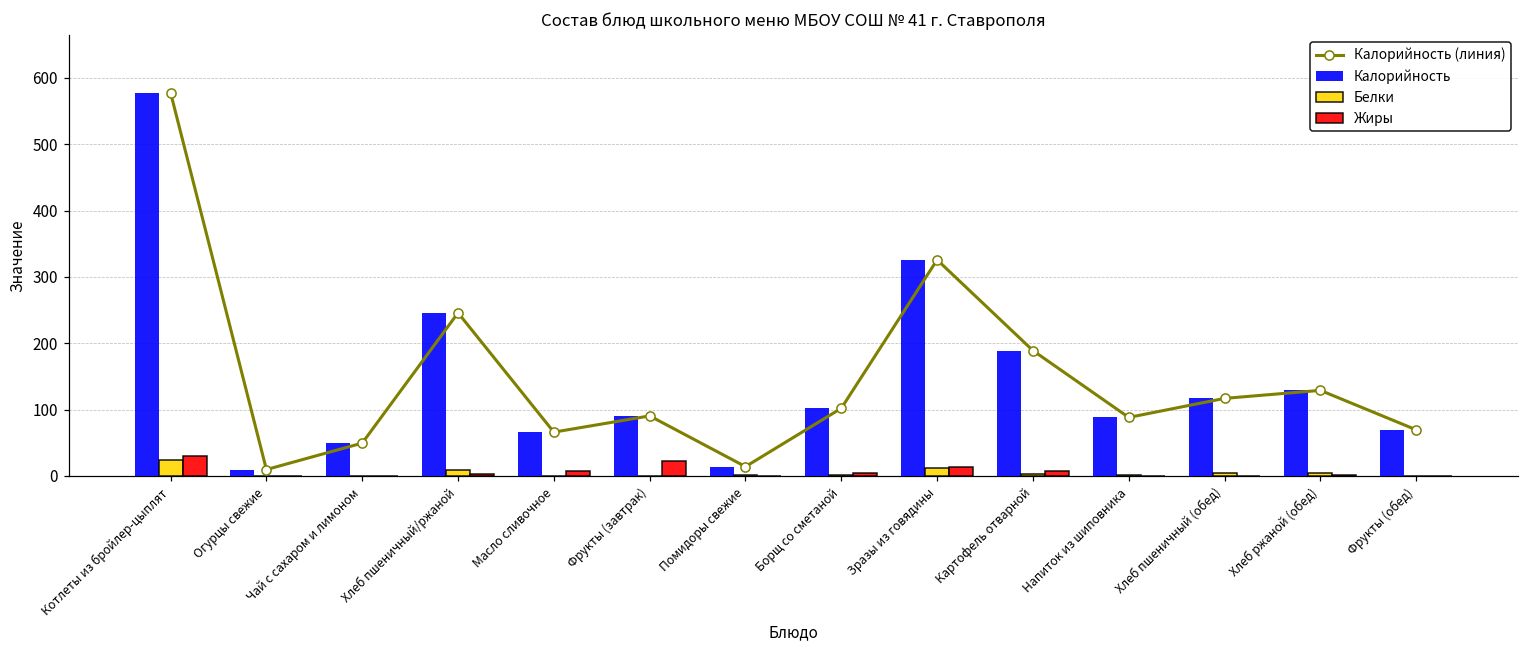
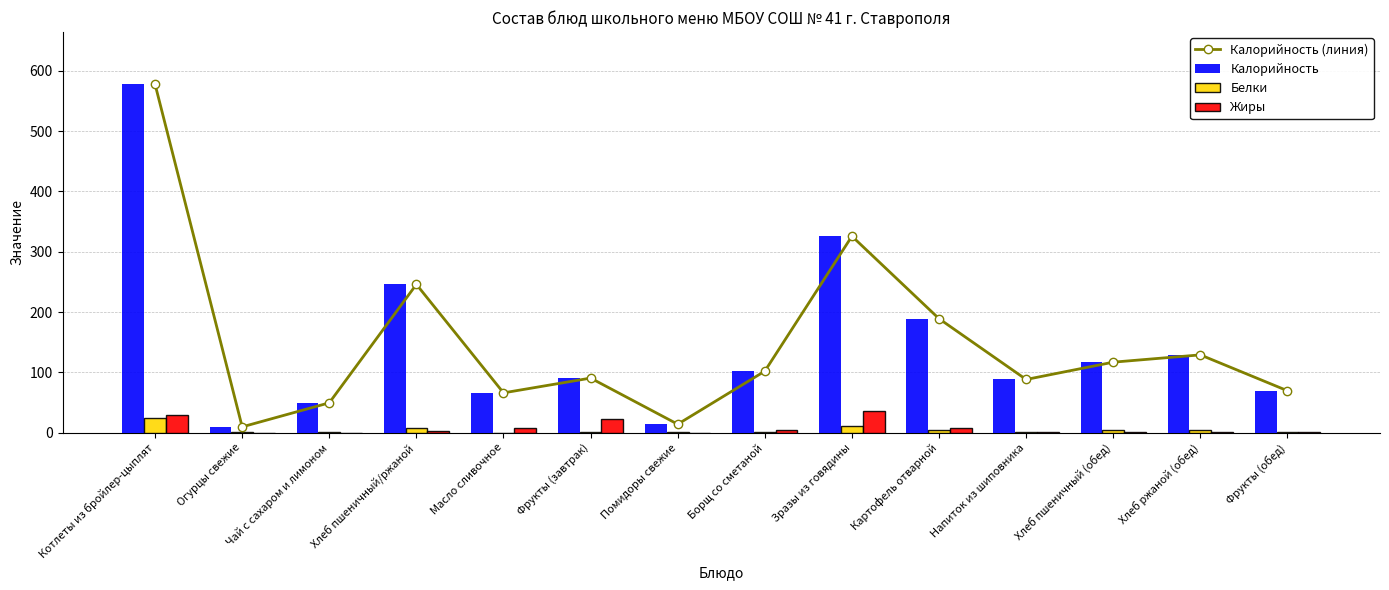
  {
    "Калорийность": {
      "Котлеты из бройлер-цыплят": 580,
      "Огурцы свежие": 10,
      "Чай с сахаром и лимоном": 50,
      "Хлеб пшеничный/ржаной": 250,
      "Масло сливочное": 70,
      "Фрукты (завтрак)": 90,
      "Помидоры свежие": 10,
      "Борщ со сметаной": 100,
      "Зразы из говядины": 330,
      "Картофель отварной": 190,
      "Напиток из шиповника": 90,
      "Хлеб пшеничный (обед)": 120,
      "Хлеб ржаной (обед)": 130,
      "Фрукты (обед)": 70
    },
    "Калорийность (линия)": {
      "Котлеты из бройлер-цыплят": 580,
      "Огурцы свежие": 10,
      "Чай с сахаром и лимоном": 50,
      "Хлеб пшеничный/ржаной": 250,
      "Масло сливочное": 70,
      "Фрукты (завтрак)": 90,
      "Помидоры свежие": 10,
      "Борщ со сметаной": 100,
      "Зразы из говядины": 330,
      "Картофель отварной": 190,
      "Напиток из шиповника": 90,
      "Хлеб пшеничный (обед)": 120,
      "Хлеб ржаной (обед)": 130,
      "Фрукты (обед)": 70
    },
    "Белки": {
      "Котлеты из бройлер-цыплят": 20,
      "Хлеб пшеничный/ржаной": 10,
      "Зразы из говядины": 10,
      "Хлеб ржаной (обед)": 0
    },
    "Жиры": {
      "Котлеты из бройлер-цыплят": 30,
      "Чай с сахаром и лимоном": 0,
      "Масло сливочное": 10,
      "Фрукты (завтрак)": 20,
      "Борщ со сметаной": 10,
-     "Зразы из говядины": 10,
+     "Зразы из говядины": 40,
      "Картофель отварной": 10
    }
  }
